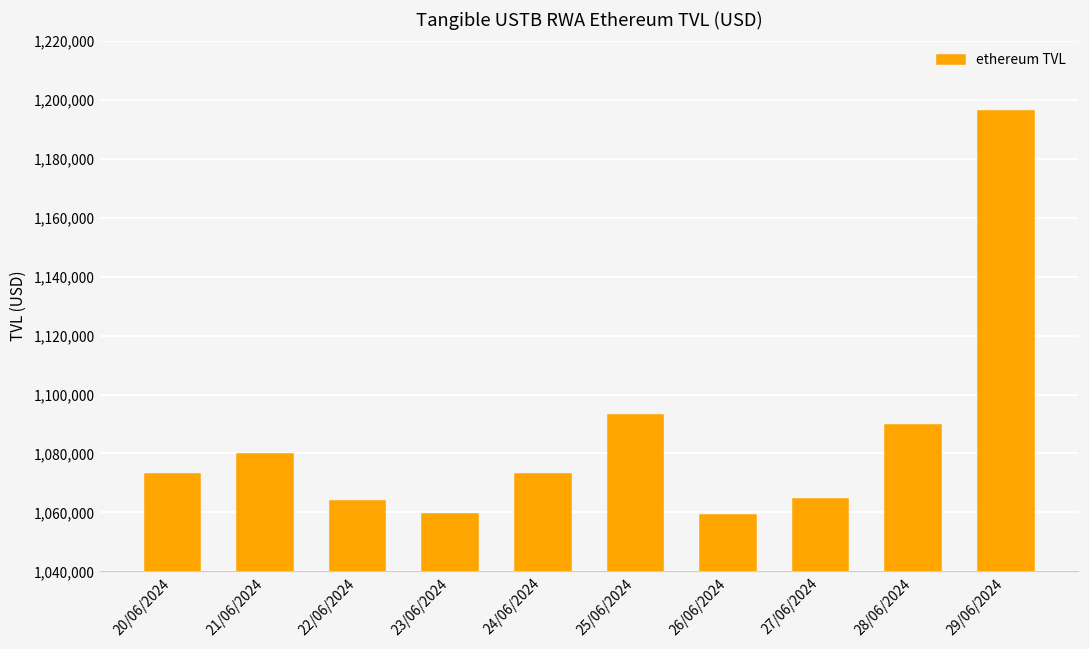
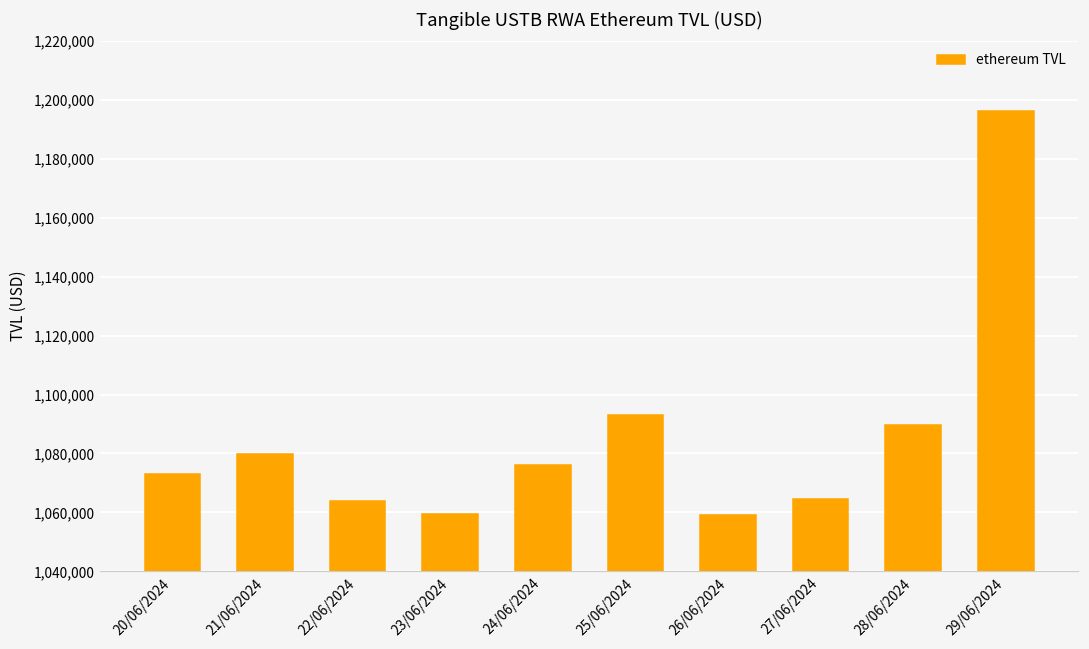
  {
    "20/06/2024": "1,073,000",
    "21/06/2024": "1,080,000",
    "22/06/2024": "1,064,000",
    "23/06/2024": "1,059,000",
-   "24/06/2024": "1,073,000",
+   "24/06/2024": "1,076,000",
    "25/06/2024": "1,093,000",
    "26/06/2024": "1,059,000",
    "27/06/2024": "1,065,000",
    "28/06/2024": "1,090,000",
    "29/06/2024": "1,196,000"
  }
